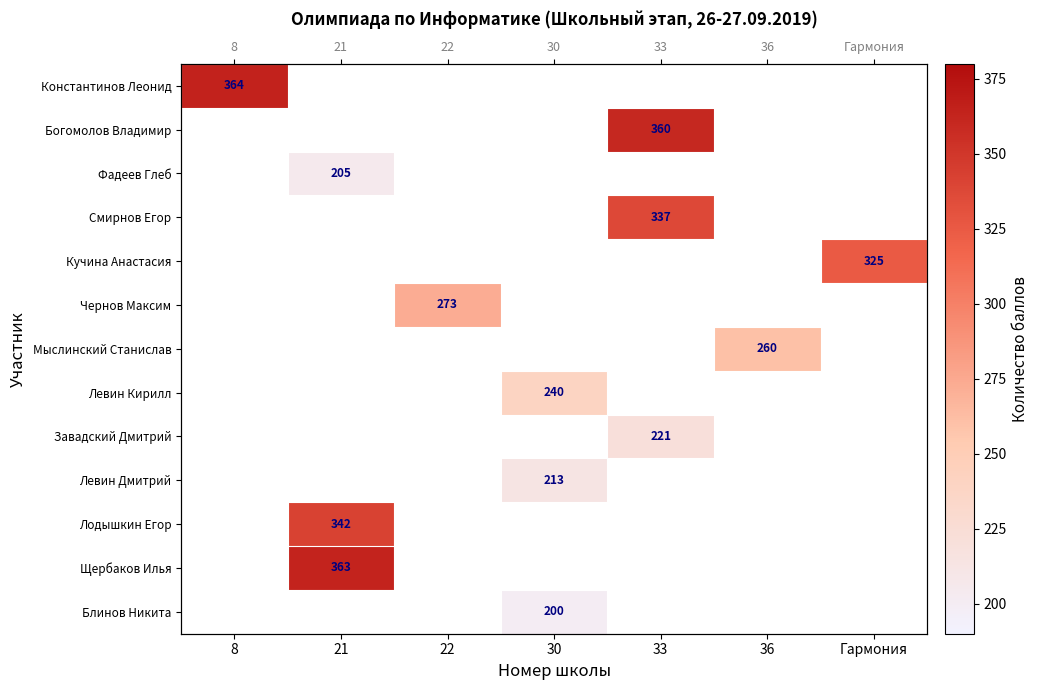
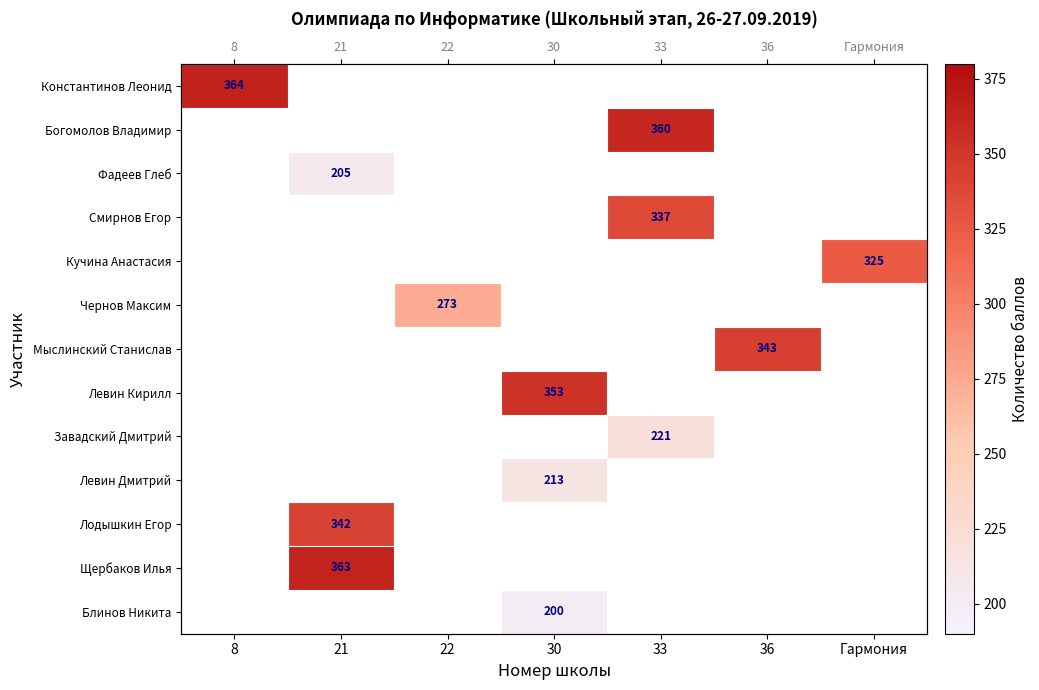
  {
    "Константинов Леонид": {
      "8": 364
    },
    "Богомолов Владимир": {
      "33": 360
    },
    "Фадеев Глеб": {
      "21": 205
    },
    "Смирнов Егор": {
      "33": 337
    },
    "Кучина Анастасия": {
      "Гармония": 325
    },
    "Чернов Максим": {
      "22": 273
    },
    "Мыслинский Станислав": {
-     "36": 260
+     "36": 343
    },
    "Левин Кирилл": {
-     "30": 240
+     "30": 353
    },
    "Завадский Дмитрий": {
      "33": 221
    },
    "Левин Дмитрий": {
      "30": 213
    },
    "Лодышкин Егор": {
      "21": 342
    },
    "Щербаков Илья": {
      "21": 363
    },
    "Блинов Никита": {
      "30": 200
    }
  }
